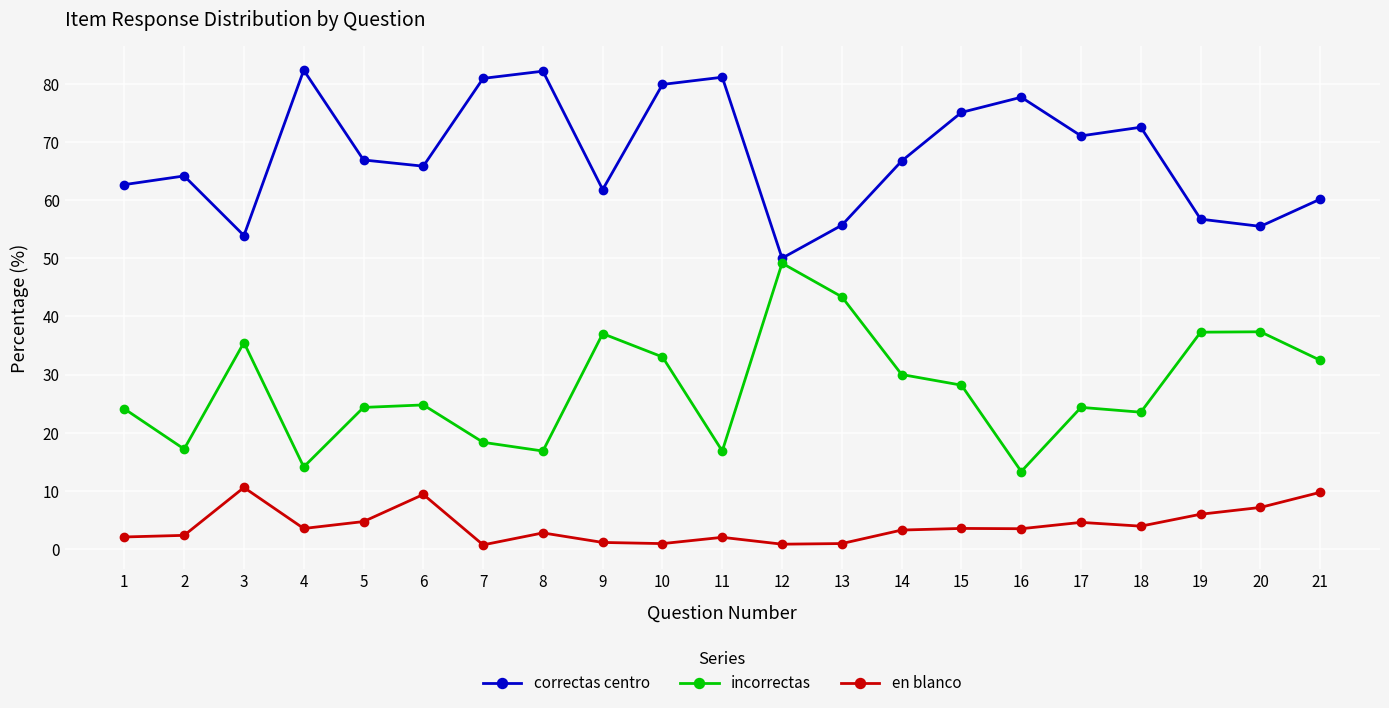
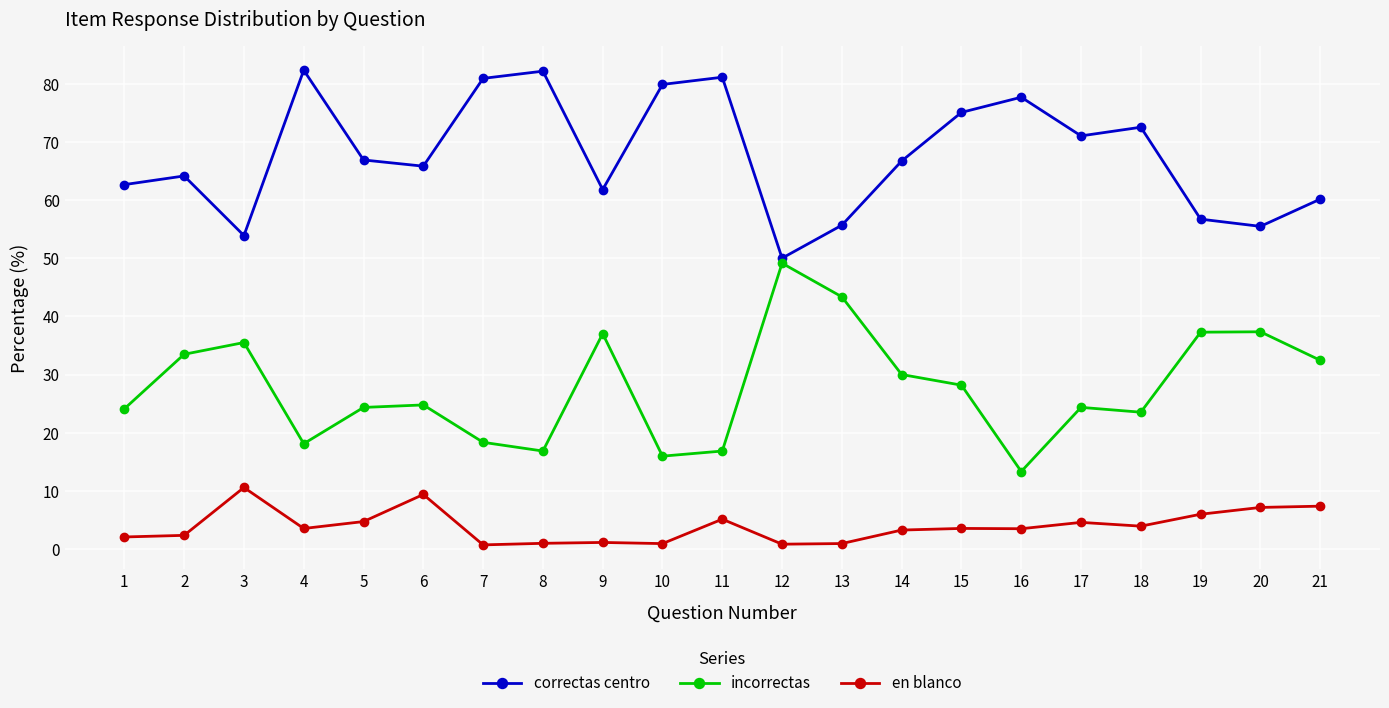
  {
    "correctas centro": {
      "1": 63,
      "2": 64,
      "3": 54,
      "4": 82,
      "5": 67,
      "6": 66,
      "7": 81,
      "8": 82,
      "9": 62,
      "10": 80,
      "11": 81,
      "12": 50,
      "13": 56,
      "14": 67,
      "15": 75,
      "16": 78,
      "17": 71,
      "18": 73,
      "19": 57,
      "20": 55,
      "21": 60
    },
    "incorrectas": {
      "1": 24,
-     "2": 17,
+     "2": 33,
      "3": 36,
-     "4": 14,
+     "4": 18,
      "5": 24,
      "6": 25,
      "7": 18,
      "8": 17,
      "9": 37,
-     "10": 33,
+     "10": 16,
      "11": 17,
      "12": 49,
      "13": 43,
      "14": 30,
      "15": 28,
      "16": 13,
      "17": 24,
      "18": 24,
      "19": 37,
      "20": 37,
      "21": 32
    },
    "en blanco": {
      "1": 2,
      "2": 2,
      "3": 11,
      "4": 4,
      "5": 5,
      "6": 9,
      "7": 1,
-     "8": 3,
+     "8": 1,
      "9": 1,
      "10": 1,
-     "11": 2,
+     "11": 5,
      "12": 1,
      "13": 1,
      "14": 3,
      "15": 4,
      "16": 3,
      "17": 5,
      "18": 4,
      "19": 6,
      "20": 7,
-     "21": 10
+     "21": 7
    }
  }
